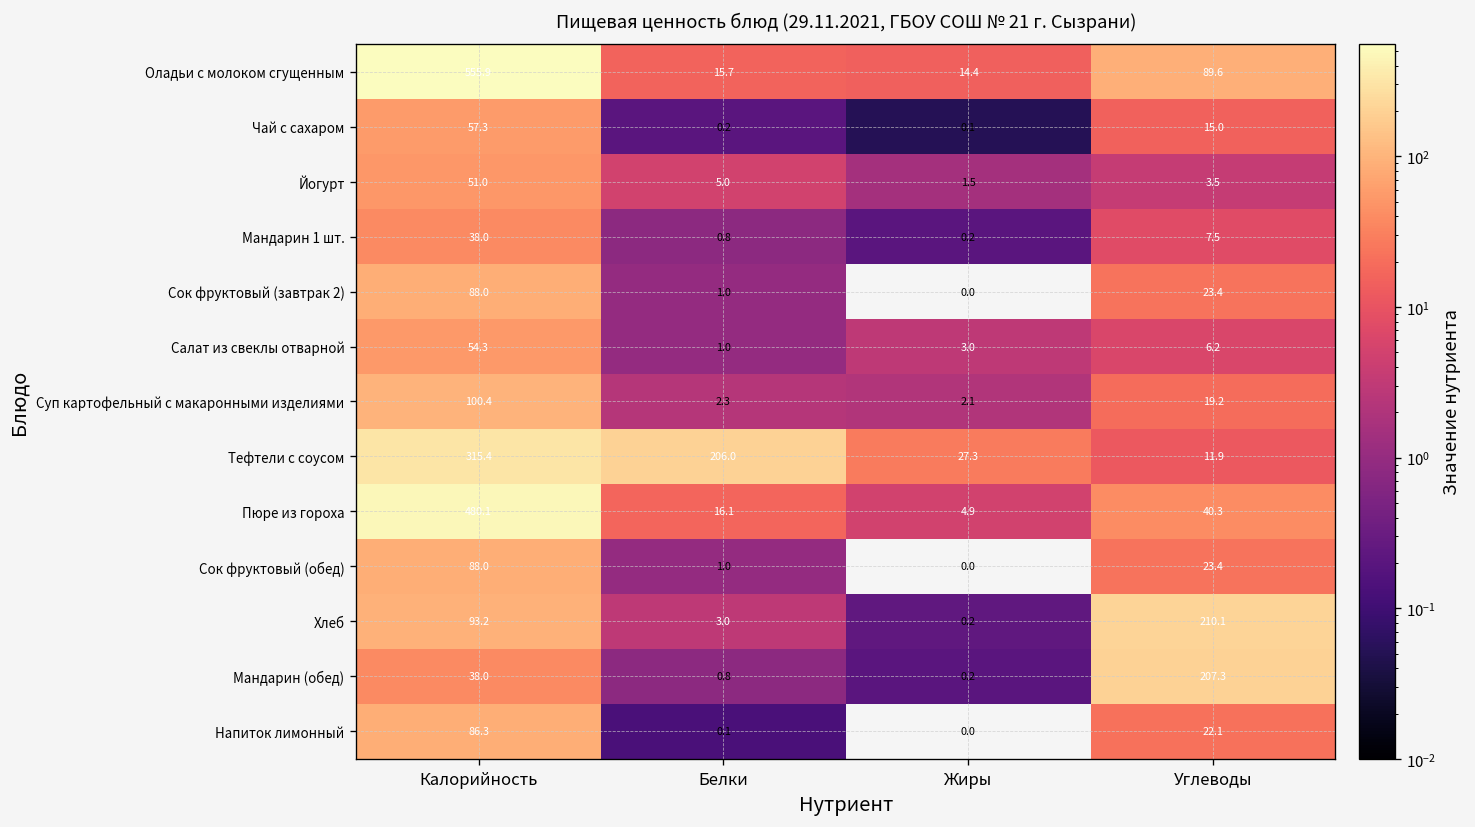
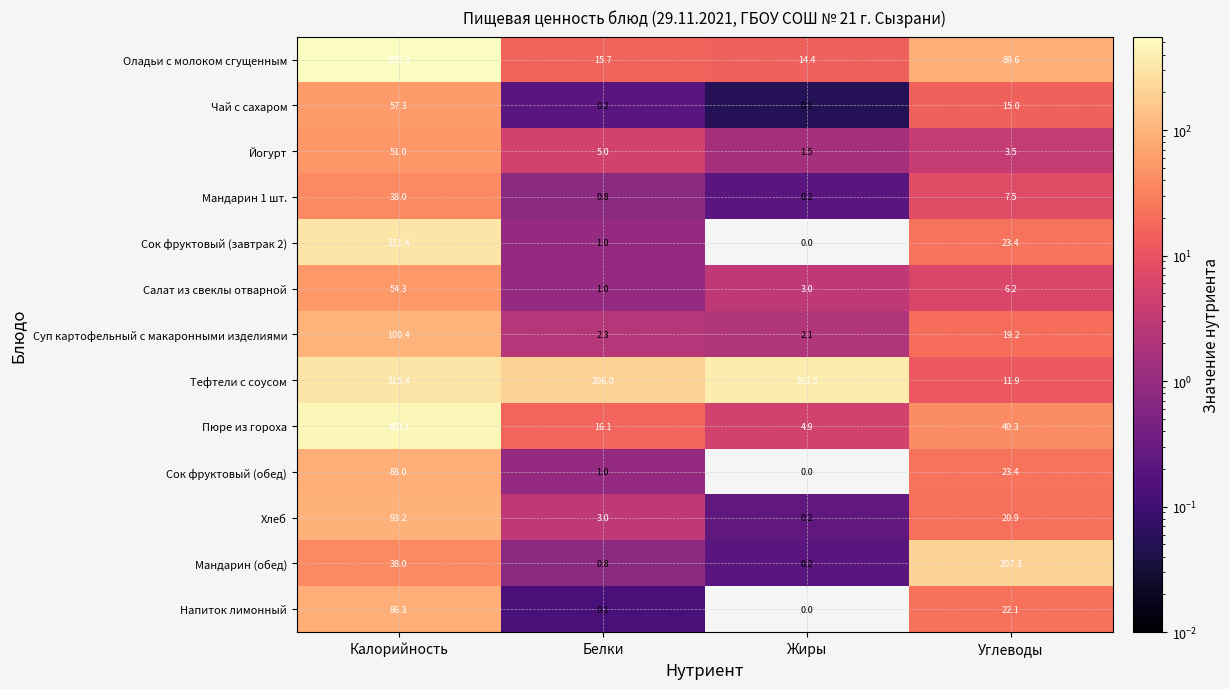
  {
    "Оладьи с молоком сгущенным": {
      "Калорийность": 555.9,
      "Белки": 15.7,
      "Жиры": 14.4,
      "Углеводы": 89.6
    },
    "Чай с сахаром": {
      "Калорийность": 57.3,
      "Белки": 0.2,
      "Жиры": 0.1,
      "Углеводы": 15.0
    },
    "Йогурт": {
      "Калорийность": 51.0,
      "Белки": 5.0,
      "Жиры": 1.5,
      "Углеводы": 3.5
    },
    "Мандарин 1 шт.": {
      "Калорийность": 38.0,
      "Белки": 0.8,
      "Жиры": 0.2,
      "Углеводы": 7.5
    },
    "Сок фруктовый (завтрак 2)": {
-     "Калорийность": 88.0,
+     "Калорийность": 311.4,
      "Белки": 1.0,
      "Жиры": 0.0,
      "Углеводы": 23.4
    },
    "Салат из свеклы отварной": {
      "Калорийность": 54.3,
      "Белки": 1.0,
      "Жиры": 3.0,
      "Углеводы": 6.2
    },
    "Суп картофельный с макаронными изделиями": {
      "Калорийность": 100.4,
      "Белки": 2.3,
      "Жиры": 2.1,
      "Углеводы": 19.2
    },
    "Тефтели с соусом": {
      "Калорийность": 315.4,
      "Белки": 206.0,
-     "Жиры": 27.3,
+     "Жиры": 363.5,
      "Углеводы": 11.9
    },
    "Пюре из гороха": {
      "Калорийность": 480.1,
      "Белки": 16.1,
      "Жиры": 4.9,
      "Углеводы": 40.3
    },
    "Сок фруктовый (обед)": {
      "Калорийность": 88.0,
      "Белки": 1.0,
      "Жиры": 0.0,
      "Углеводы": 23.4
    },
    "Хлеб": {
      "Калорийность": 93.2,
      "Белки": 3.0,
      "Жиры": 0.2,
-     "Углеводы": 210.1
+     "Углеводы": 20.9
    },
    "Мандарин (обед)": {
      "Калорийность": 38.0,
      "Белки": 0.8,
      "Жиры": 0.2,
      "Углеводы": 207.3
    },
    "Напиток лимонный": {
      "Калорийность": 86.3,
      "Белки": 0.1,
      "Жиры": 0.0,
      "Углеводы": 22.1
    }
  }
